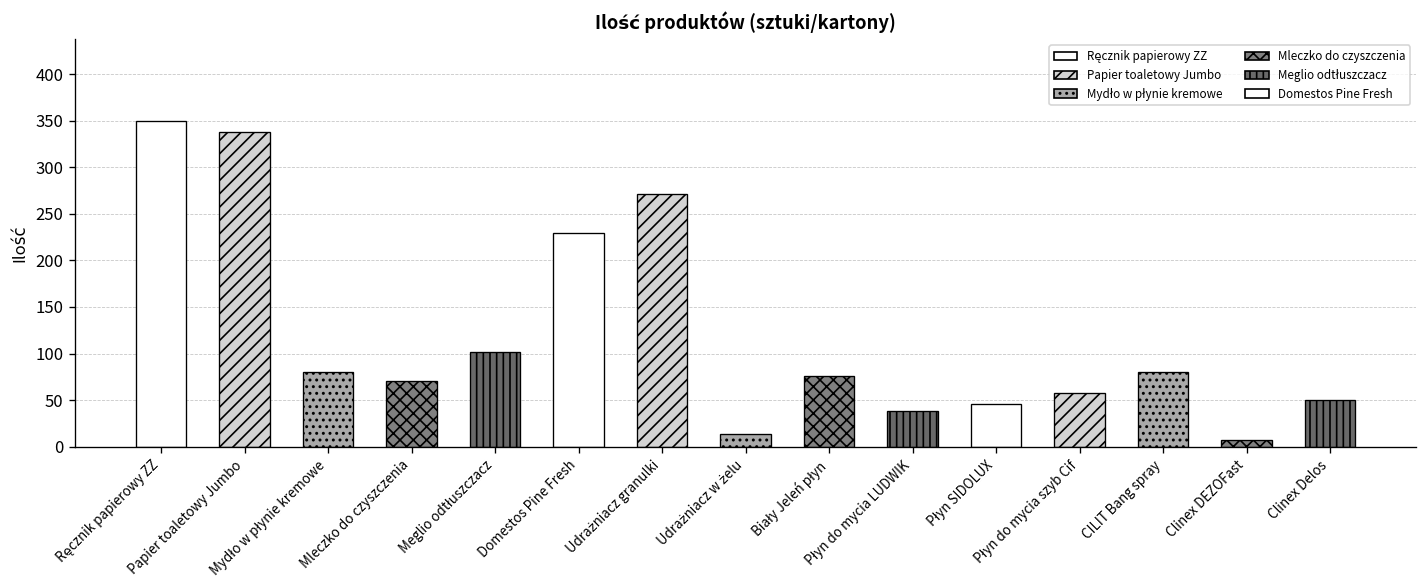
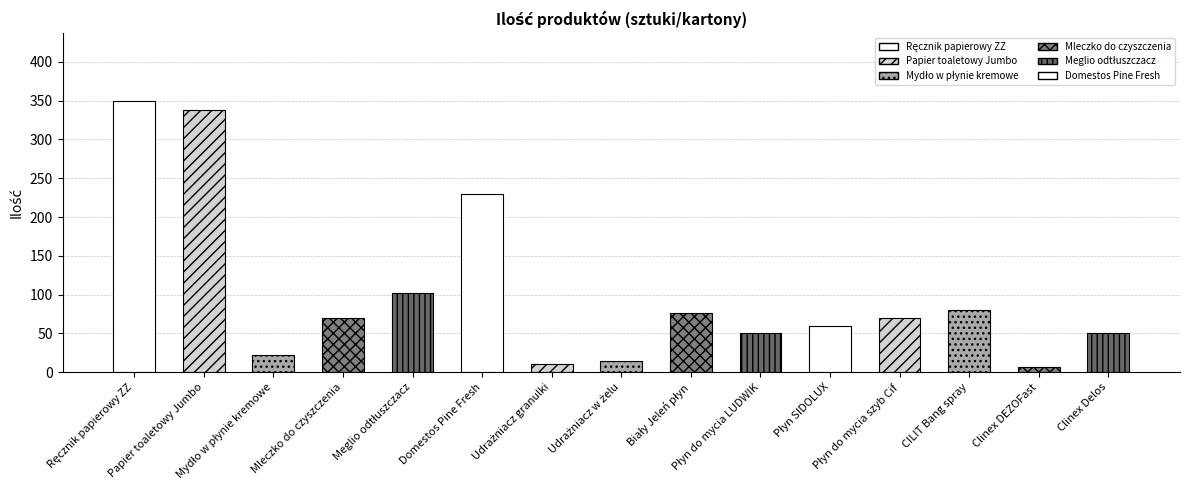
  {
    "Ręcznik papierowy ZZ": 350,
    "Papier toaletowy Jumbo": 340,
-   "Mydło w płynie kremowe": 80,
+   "Mydło w płynie kremowe": 20,
    "Mleczko do czyszczenia": 70,
    "Meglio odtłuszczacz": 100,
    "Domestos Pine Fresh": 230,
-   "Udrażniacz granulki": 270,
+   "Udrażniacz granulki": 10,
    "Udrażniacz w żelu": 10,
    "Biały Jeleń płyn": 80,
-   "Płyn do mycia LUDWIK": 40,
-   "Płyn SIDOLUX": 50,
-   "Płyn do mycia szyb Cif": 60,
+   "Płyn do mycia LUDWIK": 50,
+   "Płyn SIDOLUX": 60,
+   "Płyn do mycia szyb Cif": 70,
    "CILIT Bang spray": 80,
    "Clinex DEZOFast": 10,
    "Clinex Delos": 50
  }
